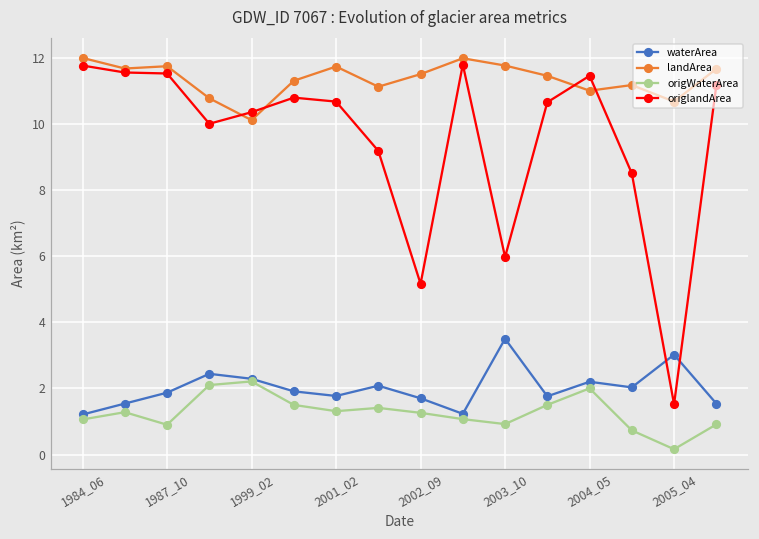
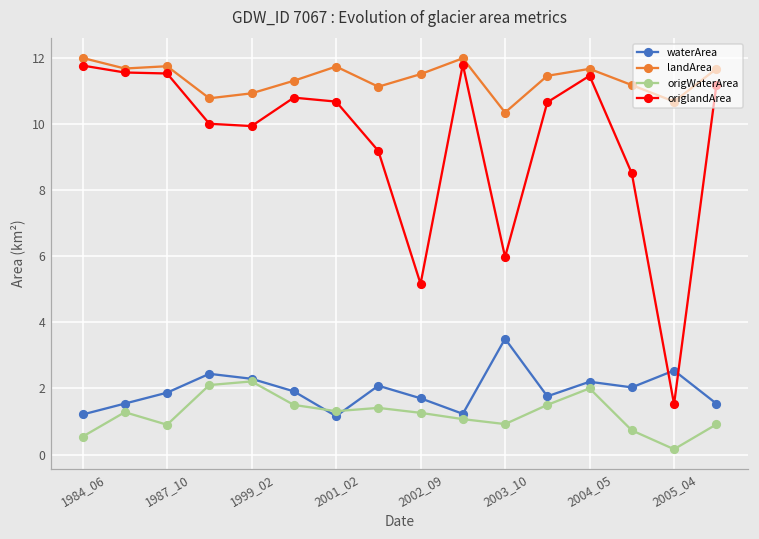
  {
    "waterArea": {
      "1984_06": 1.2,
      "1987_10": 1.9,
-     "2001_02": 1.8,
+     "2001_02": 1.2,
      "2002_09": 1.7,
      "2003_10": 3.5,
      "2004_05": 2.2,
-     "2005_04": 3.0
+     "2005_04": 2.5
    },
    "landArea": {
      "1984_06": 12.0,
      "1987_10": 11.7,
-     "1999_02": 10.1,
+     "1999_02": 10.9,
      "2001_02": 11.7,
      "2002_09": 11.5,
-     "2003_10": 11.8,
-     "2004_05": 11.0
+     "2003_10": 10.3,
+     "2004_05": 11.7
    },
    "origWaterArea": {
-     "1984_06": 1.1,
+     "1984_06": 0.5,
      "1987_10": 0.9,
      "2001_02": 1.3,
      "2002_09": 1.3,
      "2003_10": 0.9,
      "2004_05": 2.0,
      "2005_04": 0.2
    },
    "origlandArea": {
      "1984_06": 11.8,
      "1987_10": 11.5,
-     "1999_02": 10.4,
+     "1999_02": 9.9,
      "2001_02": 10.7,
      "2002_09": 5.2,
      "2003_10": 6.0,
      "2004_05": 11.5,
      "2005_04": 1.5
    }
  }
